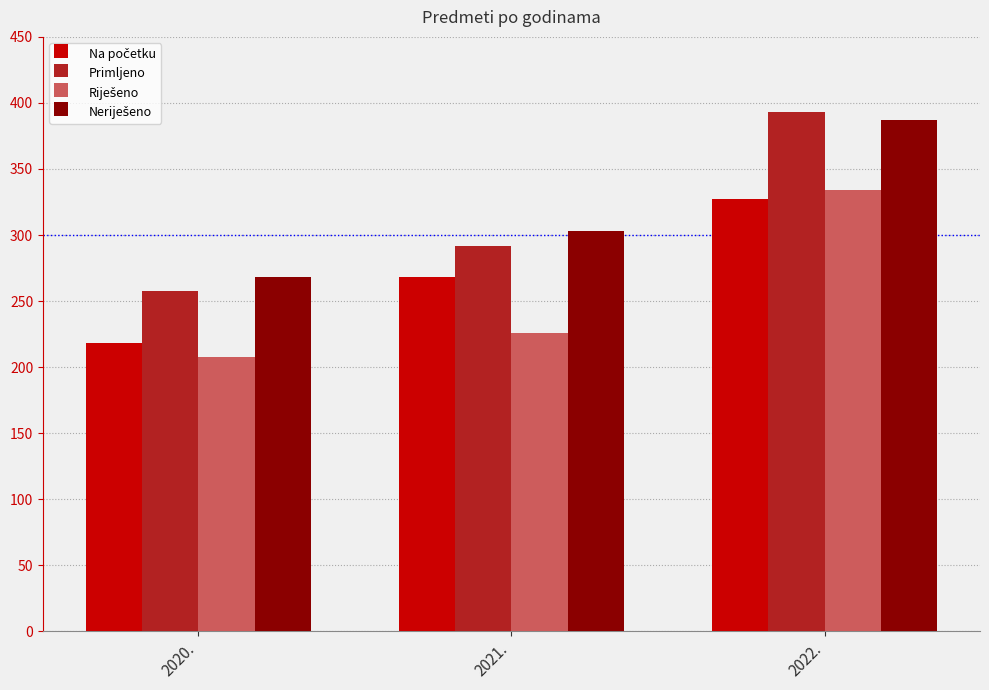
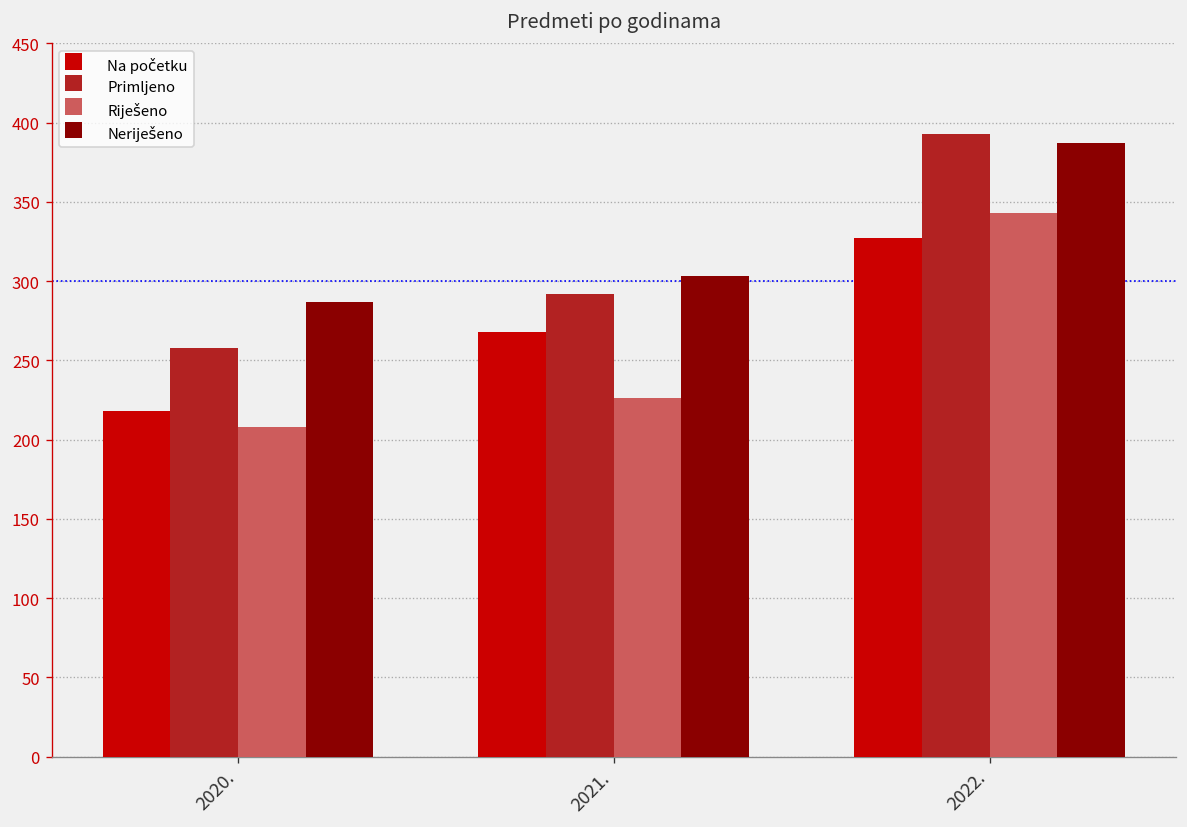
  {
    "Riješeno": {
      "2020.": 208,
      "2021.": 226,
-     "2022.": 334
+     "2022.": 343
    },
    "Neriješeno": {
-     "2020.": 268,
+     "2020.": 287,
      "2021.": 303,
      "2022.": 387
    }
  }
